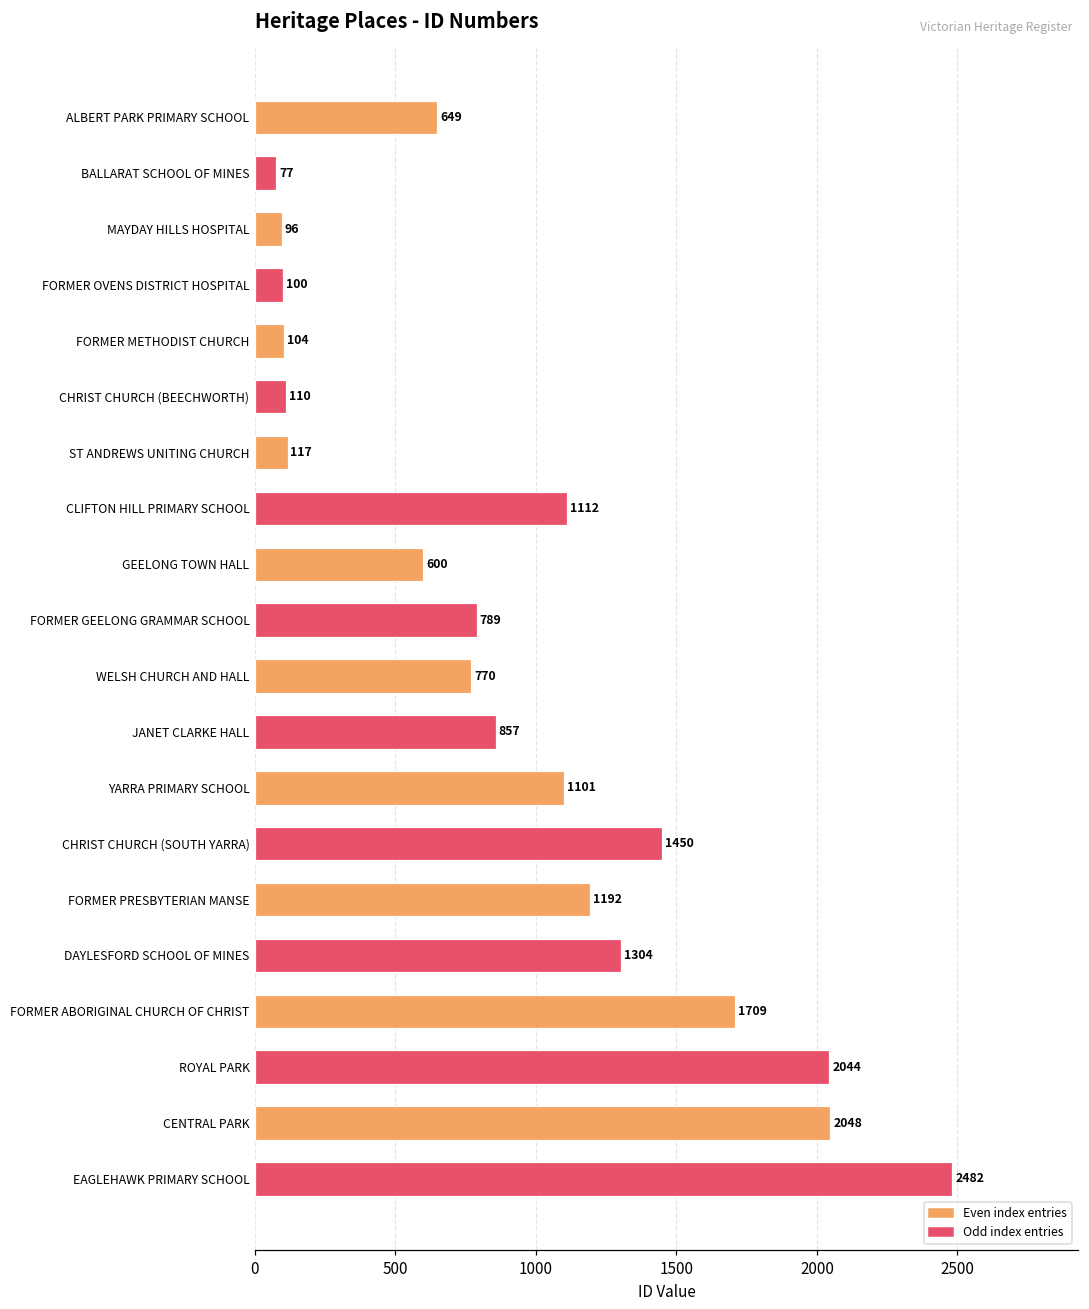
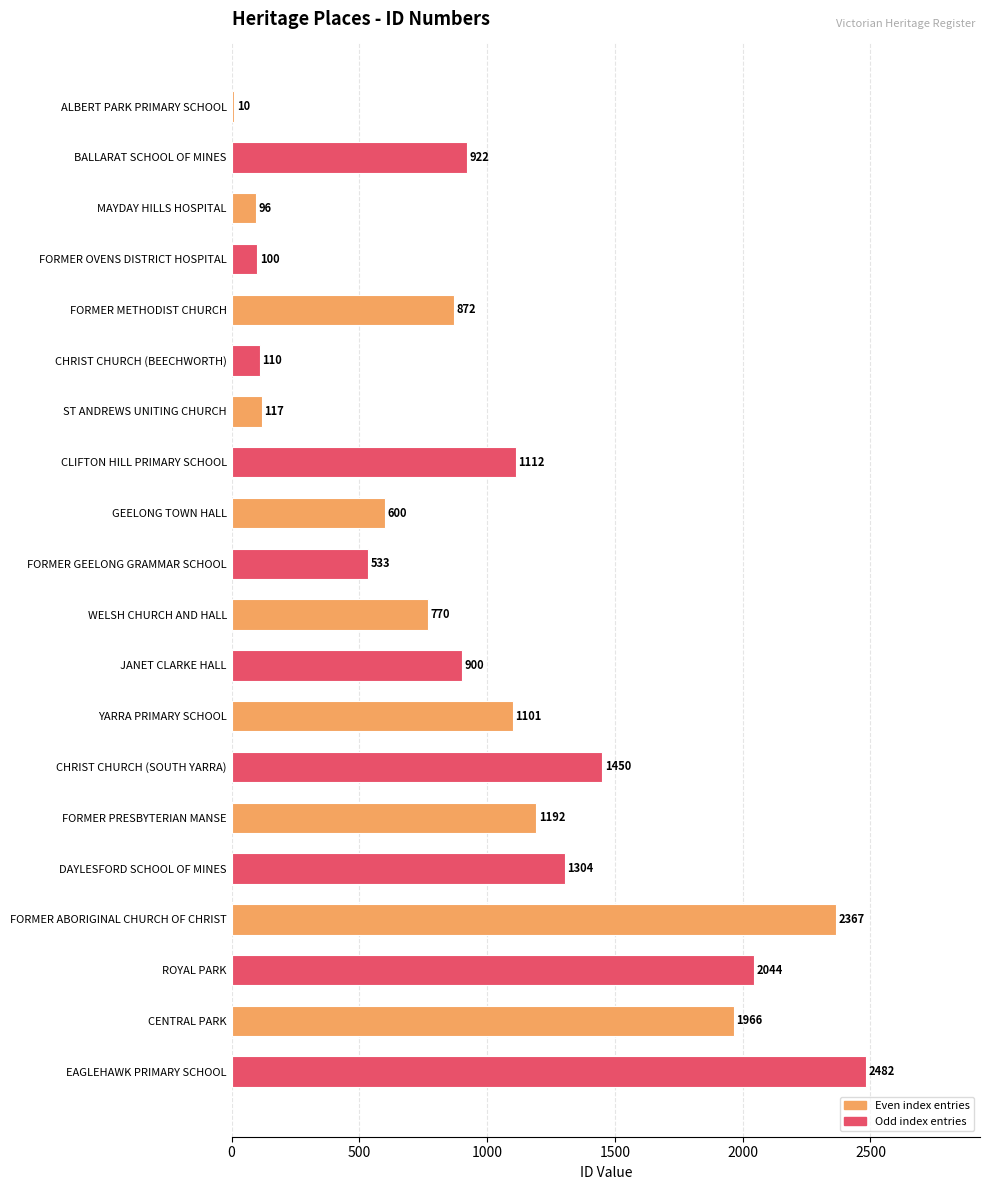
  {
-   "ALBERT PARK PRIMARY SCHOOL": 649,
-   "BALLARAT SCHOOL OF MINES": 77,
+   "ALBERT PARK PRIMARY SCHOOL": 10,
+   "BALLARAT SCHOOL OF MINES": 922,
    "MAYDAY HILLS HOSPITAL": 96,
    "FORMER OVENS DISTRICT HOSPITAL": 100,
-   "FORMER METHODIST CHURCH": 104,
+   "FORMER METHODIST CHURCH": 872,
    "CHRIST CHURCH (BEECHWORTH)": 110,
    "ST ANDREWS UNITING CHURCH": 117,
    "CLIFTON HILL PRIMARY SCHOOL": 1112,
    "GEELONG TOWN HALL": 600,
-   "FORMER GEELONG GRAMMAR SCHOOL": 789,
+   "FORMER GEELONG GRAMMAR SCHOOL": 533,
    "WELSH CHURCH AND HALL": 770,
-   "JANET CLARKE HALL": 857,
+   "JANET CLARKE HALL": 900,
    "YARRA PRIMARY SCHOOL": 1101,
    "CHRIST CHURCH (SOUTH YARRA)": 1450,
    "FORMER PRESBYTERIAN MANSE": 1192,
    "DAYLESFORD SCHOOL OF MINES": 1304,
-   "FORMER ABORIGINAL CHURCH OF CHRIST": 1709,
+   "FORMER ABORIGINAL CHURCH OF CHRIST": 2367,
    "ROYAL PARK": 2044,
-   "CENTRAL PARK": 2048,
+   "CENTRAL PARK": 1966,
    "EAGLEHAWK PRIMARY SCHOOL": 2482
  }
